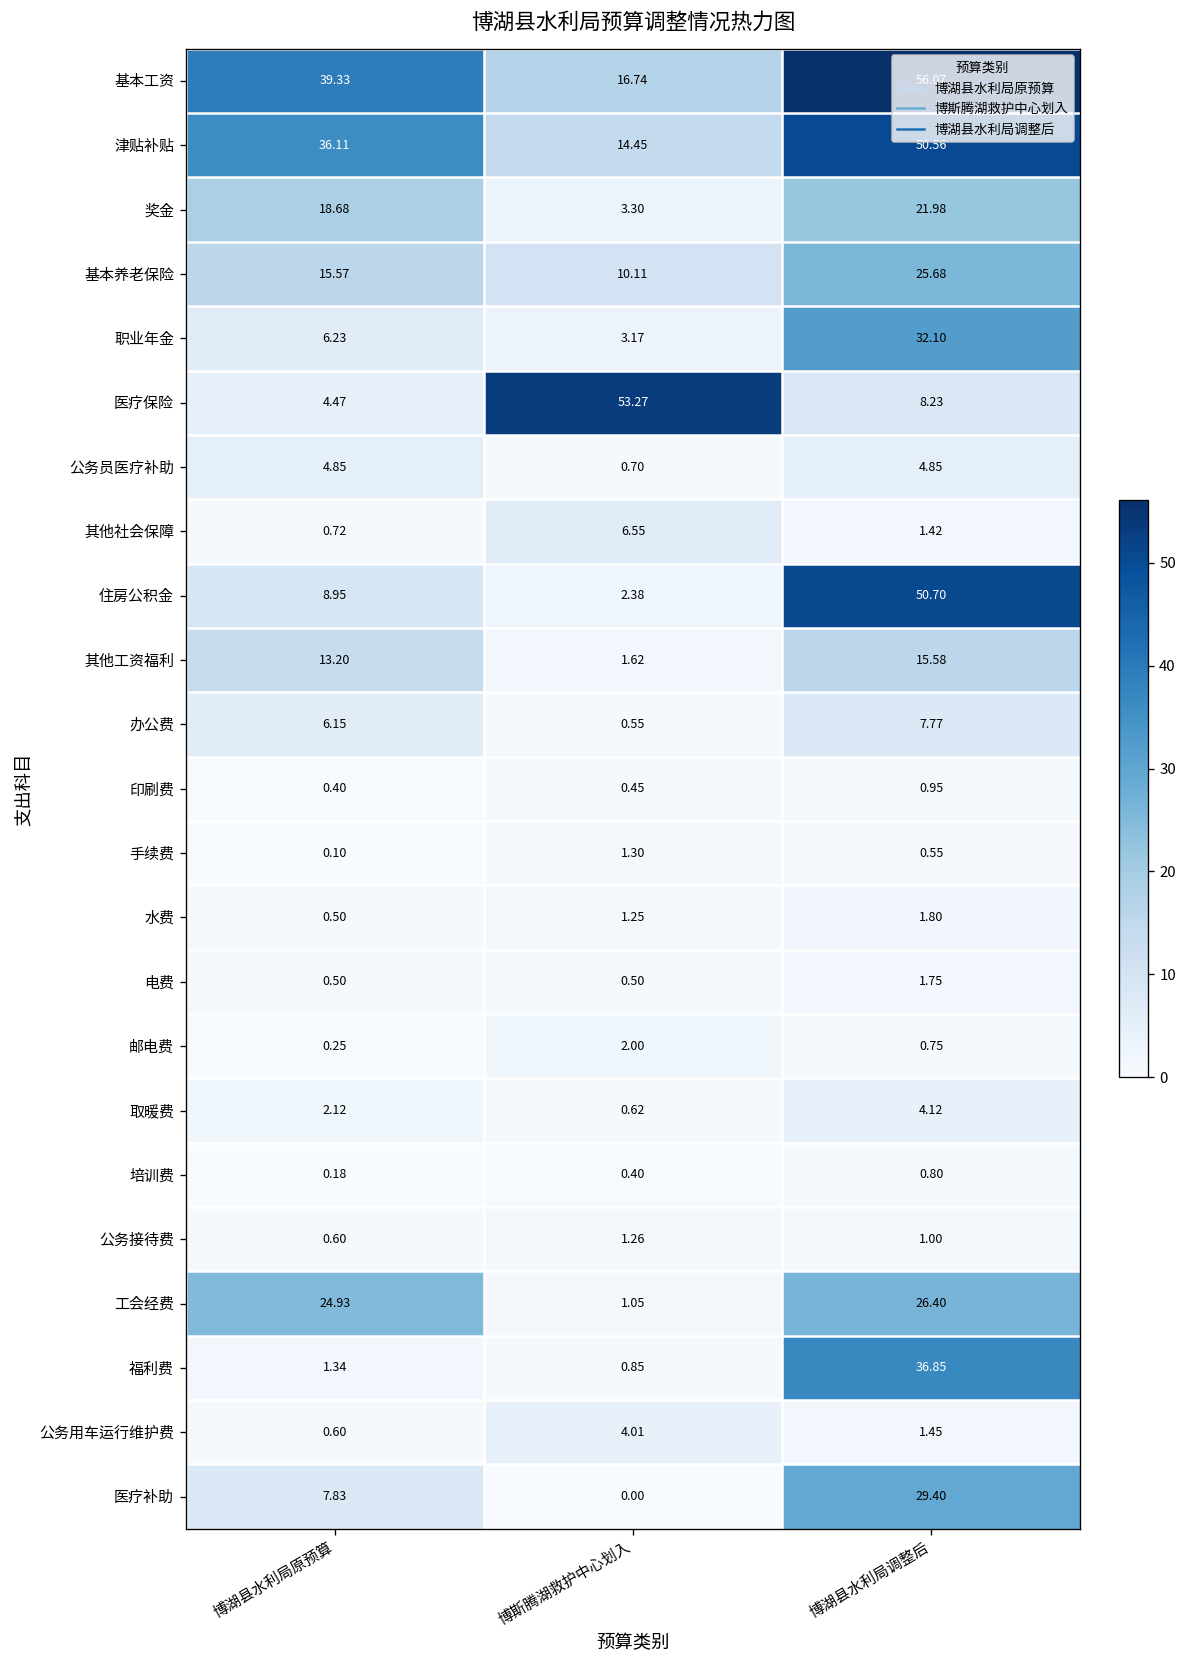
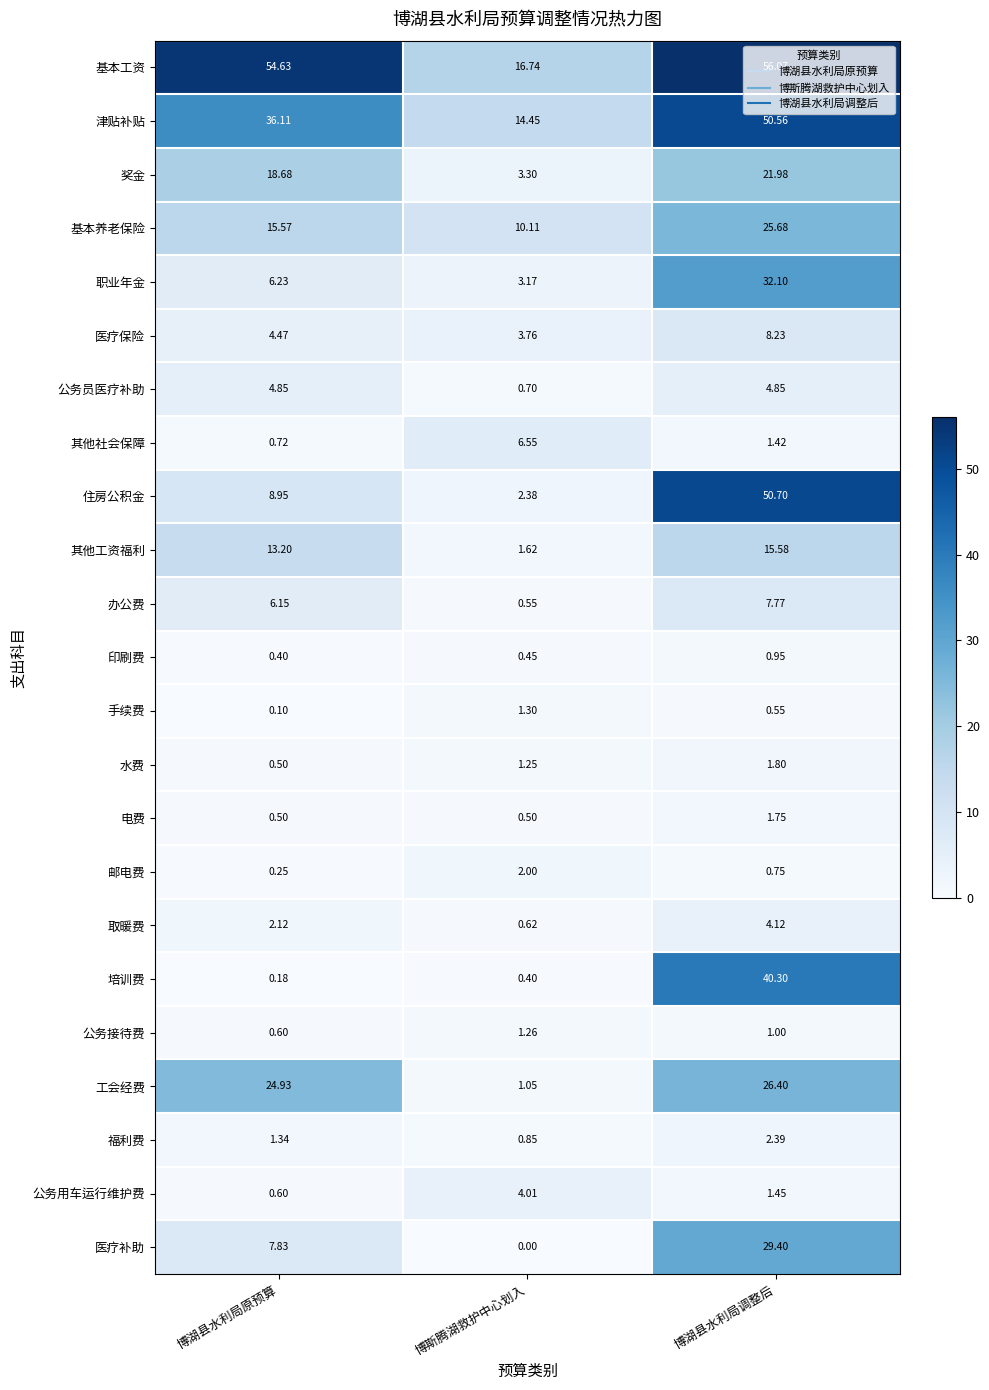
  {
    "基本工资": {
-     "博湖县水利局原预算": 39.33,
+     "博湖县水利局原预算": 54.63,
      "博斯腾湖救护中心划入": 16.74
    },
    "津贴补贴": {
      "博湖县水利局原预算": 36.11,
      "博斯腾湖救护中心划入": 14.45,
      "博湖县水利局调整后": 50.56
    },
    "奖金": {
      "博湖县水利局原预算": 18.68,
      "博斯腾湖救护中心划入": 3.30,
      "博湖县水利局调整后": 21.98
    },
    "基本养老保险": {
      "博湖县水利局原预算": 15.57,
      "博斯腾湖救护中心划入": 10.11,
      "博湖县水利局调整后": 25.68
    },
    "职业年金": {
      "博湖县水利局原预算": 6.23,
      "博斯腾湖救护中心划入": 3.17,
      "博湖县水利局调整后": 32.10
    },
    "医疗保险": {
      "博湖县水利局原预算": 4.47,
-     "博斯腾湖救护中心划入": 53.27,
+     "博斯腾湖救护中心划入": 3.76,
      "博湖县水利局调整后": 8.23
    },
    "公务员医疗补助": {
      "博湖县水利局原预算": 4.85,
      "博斯腾湖救护中心划入": 0.70,
      "博湖县水利局调整后": 4.85
    },
    "其他社会保障": {
      "博湖县水利局原预算": 0.72,
      "博斯腾湖救护中心划入": 6.55,
      "博湖县水利局调整后": 1.42
    },
    "住房公积金": {
      "博湖县水利局原预算": 8.95,
      "博斯腾湖救护中心划入": 2.38,
      "博湖县水利局调整后": 50.70
    },
    "其他工资福利": {
      "博湖县水利局原预算": 13.20,
      "博斯腾湖救护中心划入": 1.62,
      "博湖县水利局调整后": 15.58
    },
    "办公费": {
      "博湖县水利局原预算": 6.15,
      "博斯腾湖救护中心划入": 0.55,
      "博湖县水利局调整后": 7.77
    },
    "印刷费": {
      "博湖县水利局原预算": 0.40,
      "博斯腾湖救护中心划入": 0.45,
      "博湖县水利局调整后": 0.95
    },
    "手续费": {
      "博湖县水利局原预算": 0.10,
      "博斯腾湖救护中心划入": 1.30,
      "博湖县水利局调整后": 0.55
    },
    "水费": {
      "博湖县水利局原预算": 0.50,
      "博斯腾湖救护中心划入": 1.25,
      "博湖县水利局调整后": 1.80
    },
    "电费": {
      "博湖县水利局原预算": 0.50,
      "博斯腾湖救护中心划入": 0.50,
      "博湖县水利局调整后": 1.75
    },
    "邮电费": {
      "博湖县水利局原预算": 0.25,
      "博斯腾湖救护中心划入": 2.00,
      "博湖县水利局调整后": 0.75
    },
    "取暖费": {
      "博湖县水利局原预算": 2.12,
      "博斯腾湖救护中心划入": 0.62,
      "博湖县水利局调整后": 4.12
    },
    "培训费": {
      "博湖县水利局原预算": 0.18,
      "博斯腾湖救护中心划入": 0.40,
-     "博湖县水利局调整后": 0.80
+     "博湖县水利局调整后": 40.30
    },
    "公务接待费": {
      "博湖县水利局原预算": 0.60,
      "博斯腾湖救护中心划入": 1.26,
      "博湖县水利局调整后": 1.00
    },
    "工会经费": {
      "博湖县水利局原预算": 24.93,
      "博斯腾湖救护中心划入": 1.05,
      "博湖县水利局调整后": 26.40
    },
    "福利费": {
      "博湖县水利局原预算": 1.34,
      "博斯腾湖救护中心划入": 0.85,
-     "博湖县水利局调整后": 36.85
+     "博湖县水利局调整后": 2.39
    },
    "公务用车运行维护费": {
      "博湖县水利局原预算": 0.60,
      "博斯腾湖救护中心划入": 4.01,
      "博湖县水利局调整后": 1.45
    },
    "医疗补助": {
      "博湖县水利局原预算": 7.83,
      "博斯腾湖救护中心划入": 0.00,
      "博湖县水利局调整后": 29.40
    }
  }
